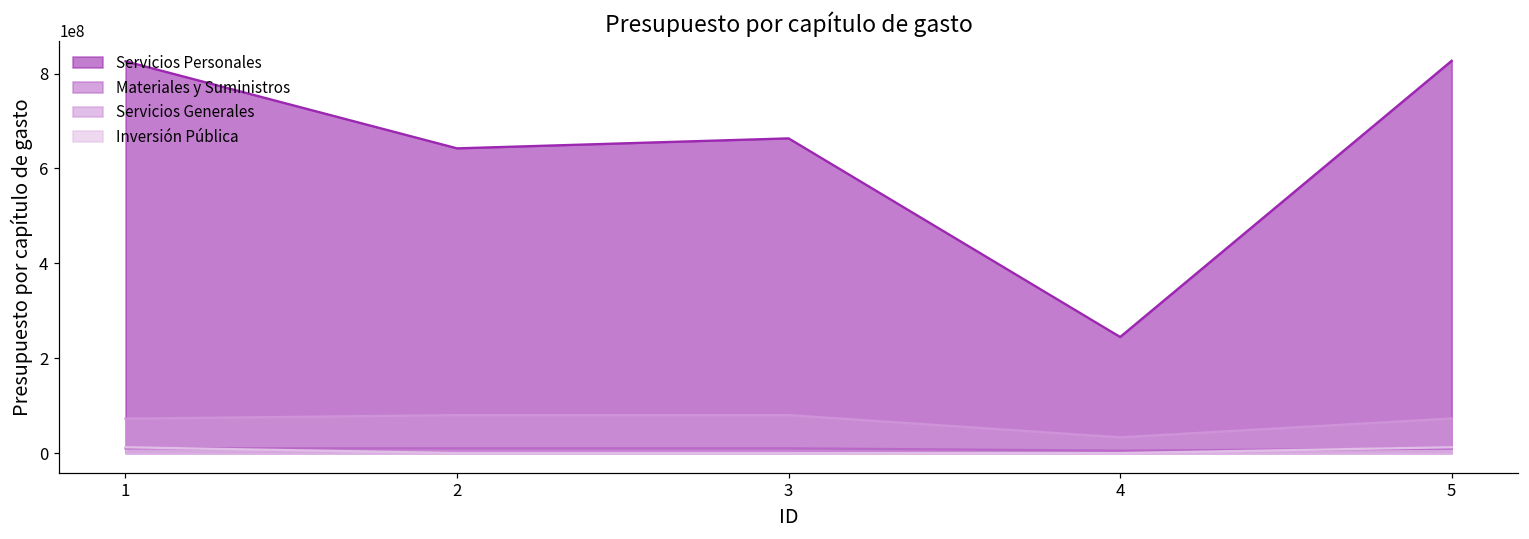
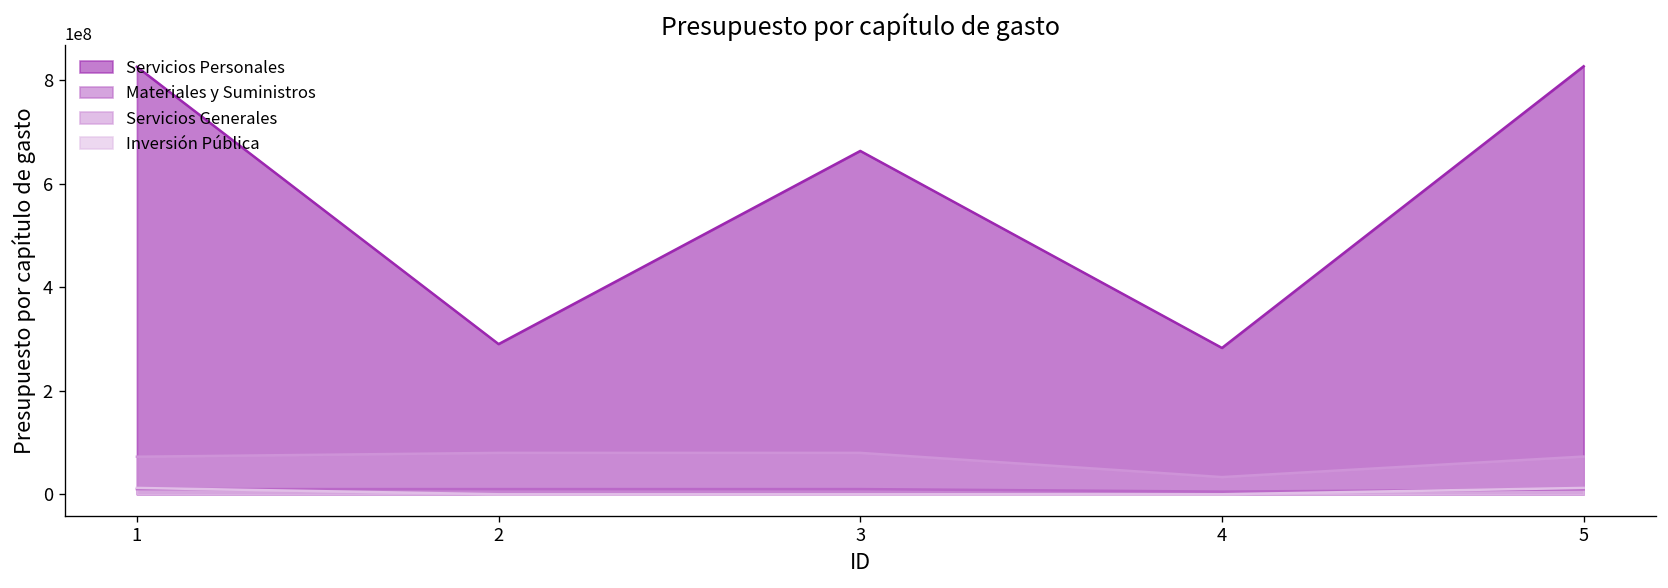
  {
    "Servicios Personales": {
      "1": 830000000,
-     "2": 640000000,
+     "2": 290000000,
      "3": 660000000,
-     "4": 240000000,
+     "4": 280000000,
      "5": 830000000
    }
  }
